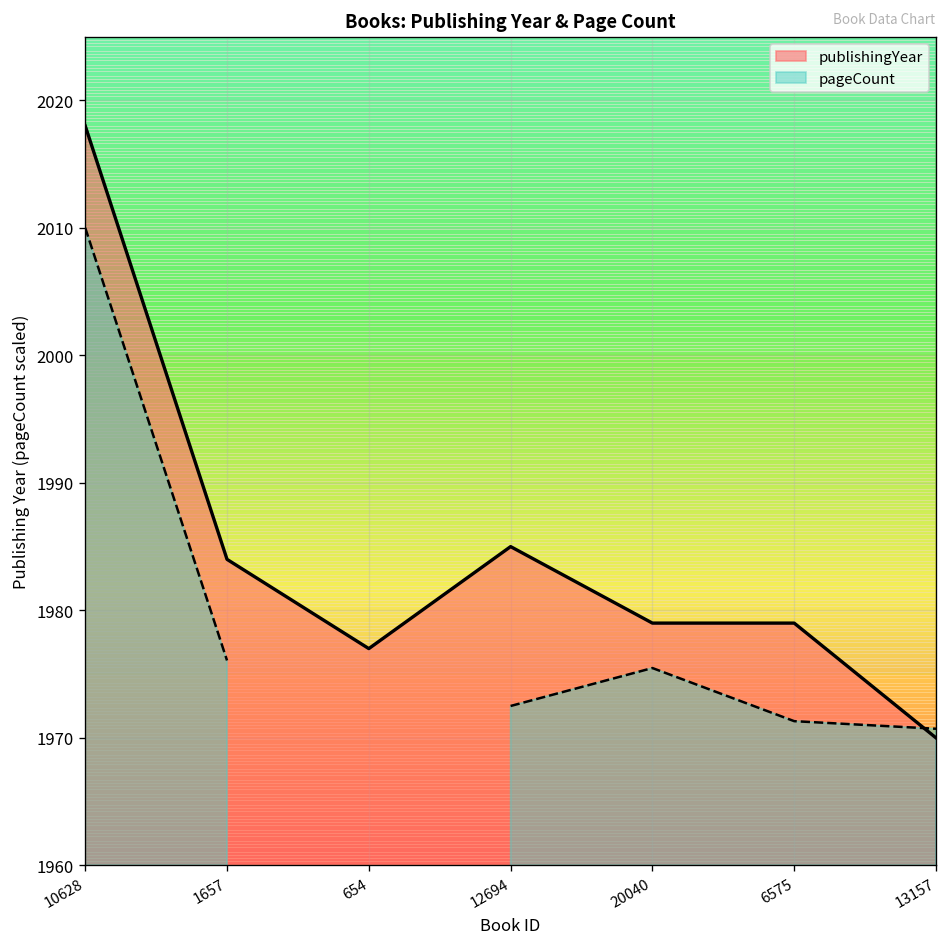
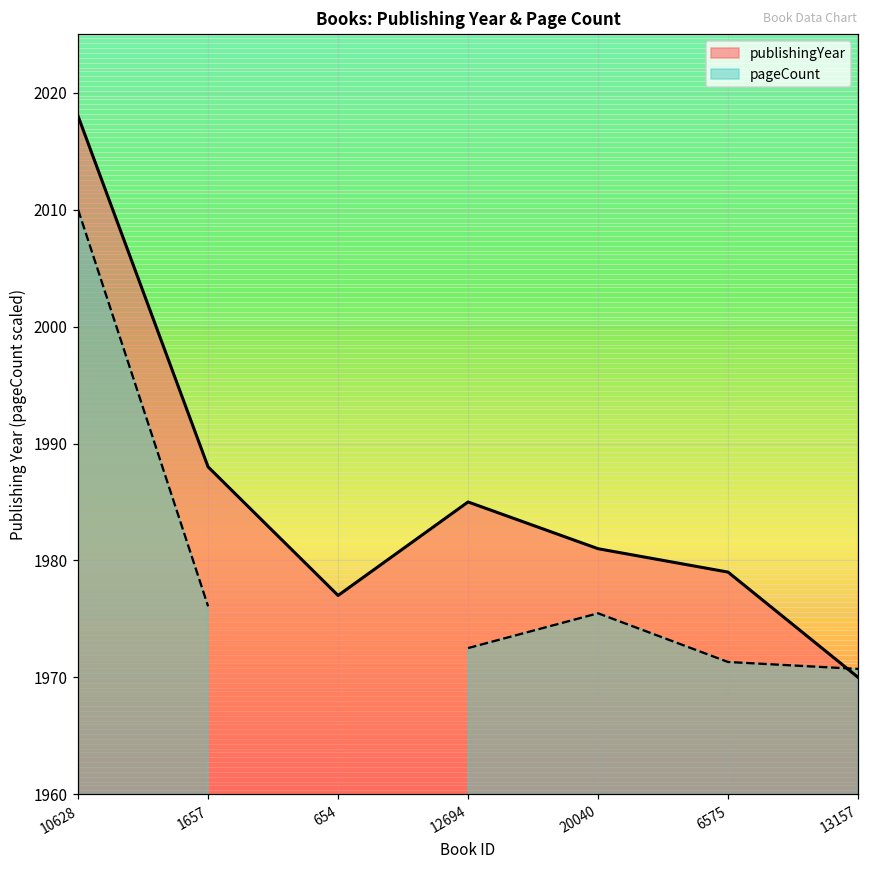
  {
    "publishingYear": {
      "10628": 2018,
-     "1657": 1984,
+     "1657": 1988,
      "654": 1977,
      "12694": 1985,
-     "20040": 1979,
+     "20040": 1981,
      "6575": 1979,
      "13157": 1970
    }
  }
